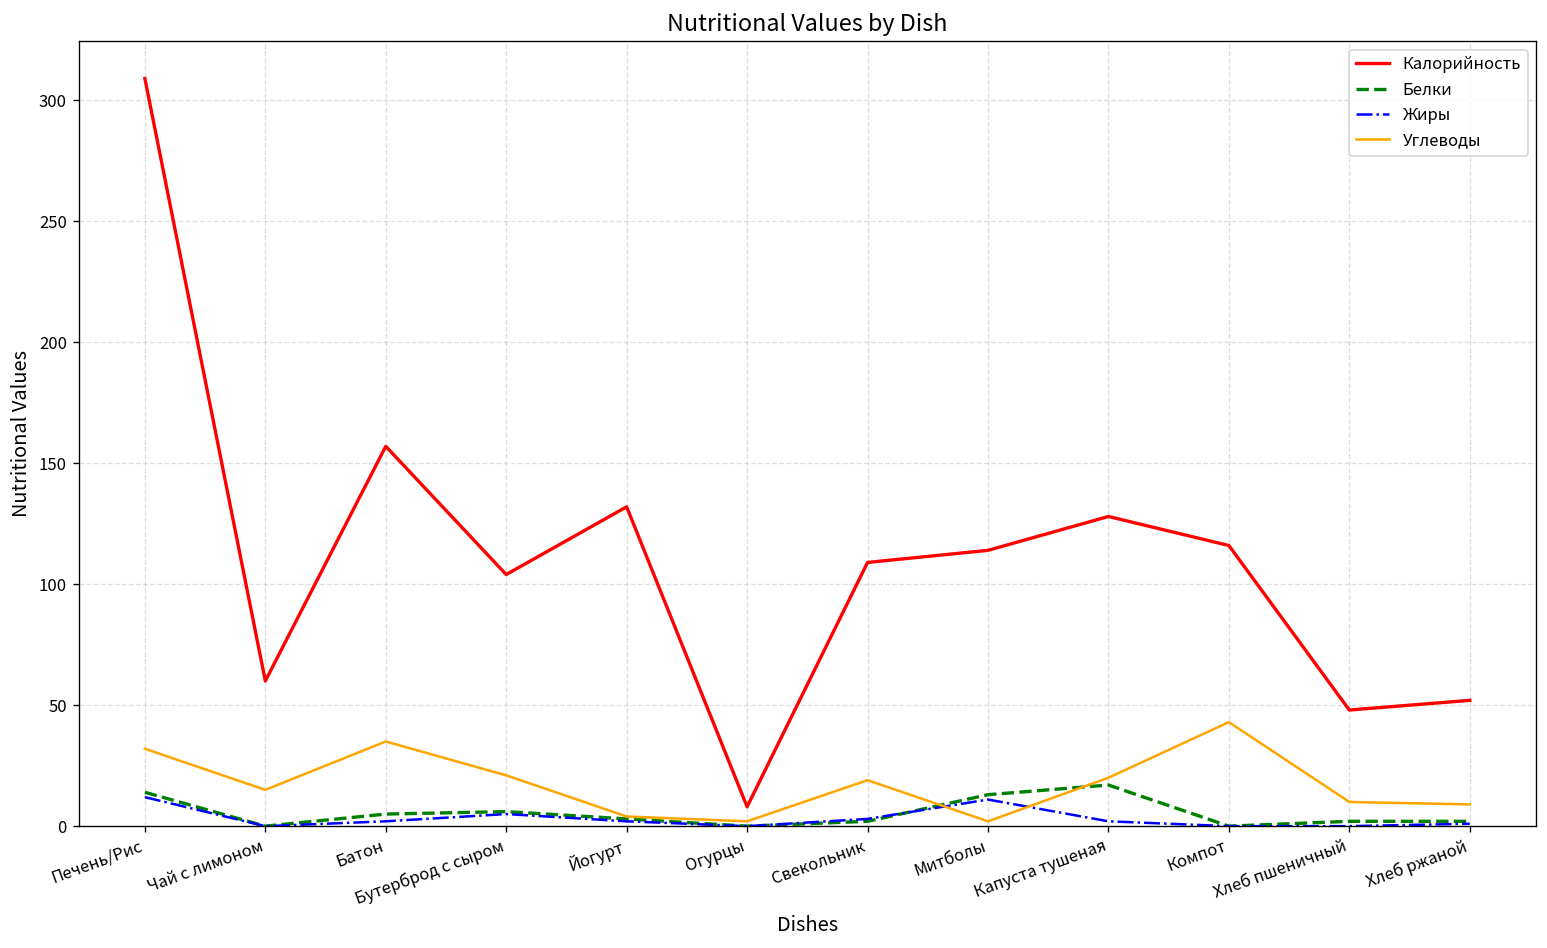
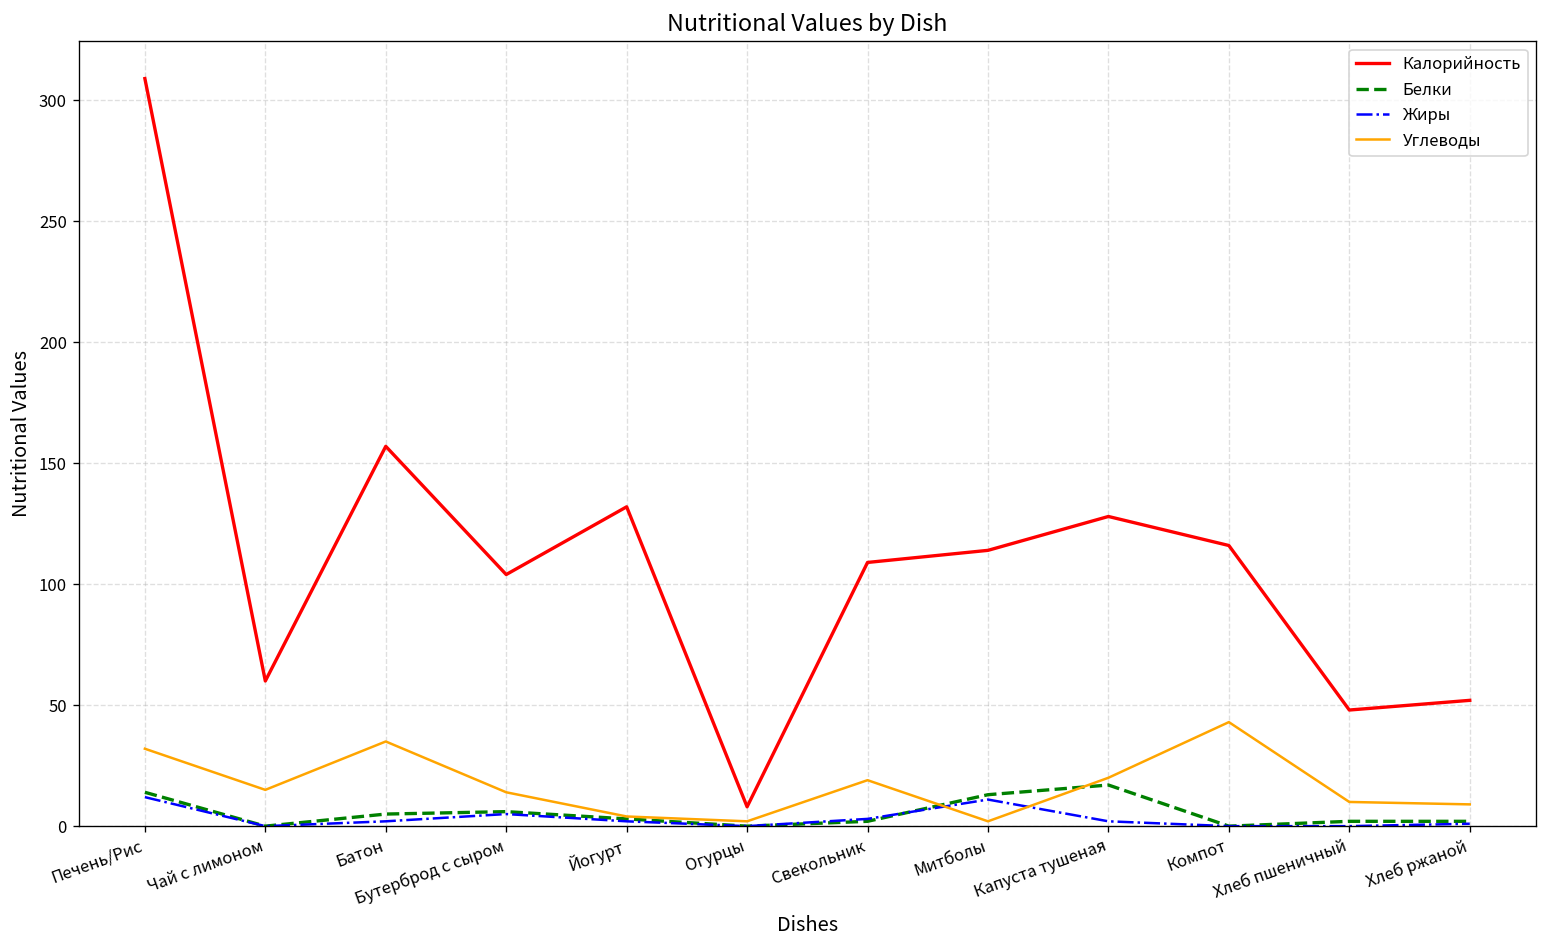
  {
    "Калорийность": {
      "Печень/Рис": 309,
      "Чай с лимоном": 60,
      "Батон": 157,
      "Бутерброд с сыром": 104,
      "Йогурт": 132,
      "Огурцы": 8,
      "Свекольник": 109,
      "Митболы": 114,
      "Капуста тушеная": 128,
      "Компот": 116,
      "Хлеб пшеничный": 48,
      "Хлеб ржаной": 52
    },
    "Белки": {
      "Печень/Рис": 14,
      "Батон": 5,
      "Митболы": 13,
      "Капуста тушеная": 17,
      "Хлеб пшеничный": 2
    },
    "Жиры": {
      "Печень/Рис": 12,
      "Батон": 2,
      "Митболы": 11,
      "Капуста тушеная": 2,
      "Хлеб пшеничный": 0
    },
    "Углеводы": {
      "Печень/Рис": 32,
      "Чай с лимоном": 15,
      "Батон": 35,
-     "Бутерброд с сыром": 21,
+     "Бутерброд с сыром": 14,
      "Огурцы": 2,
      "Свекольник": 19,
      "Митболы": 2,
      "Капуста тушеная": 20,
      "Компот": 43,
      "Хлеб пшеничный": 10,
      "Хлеб ржаной": 9
    }
  }
